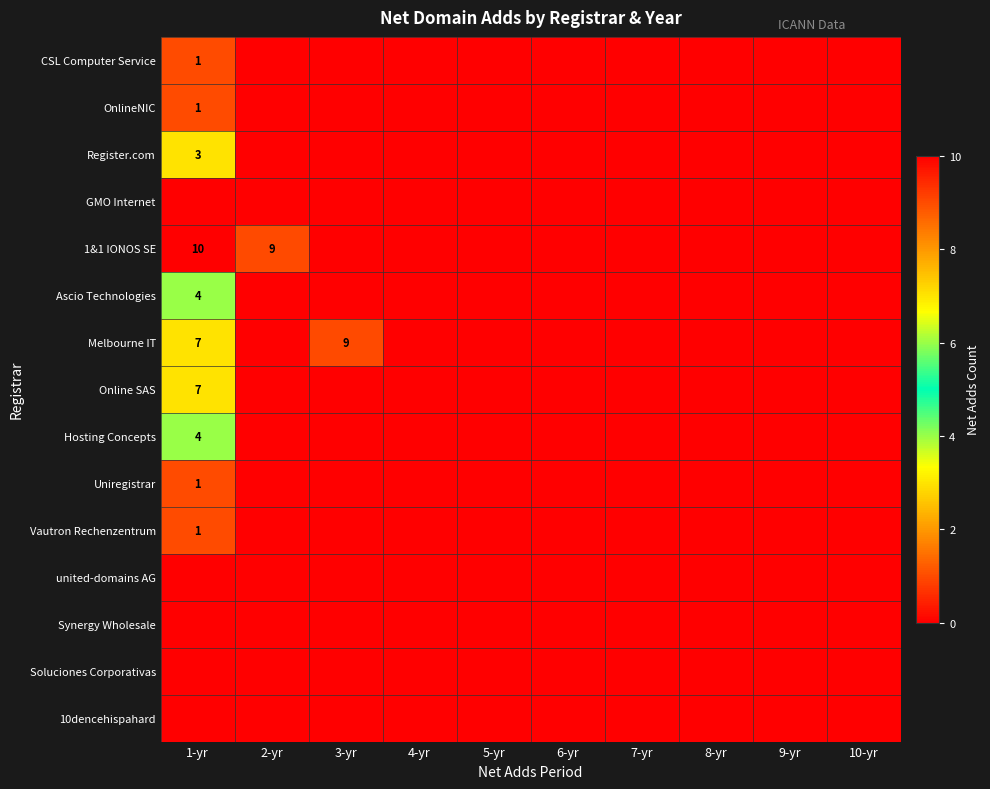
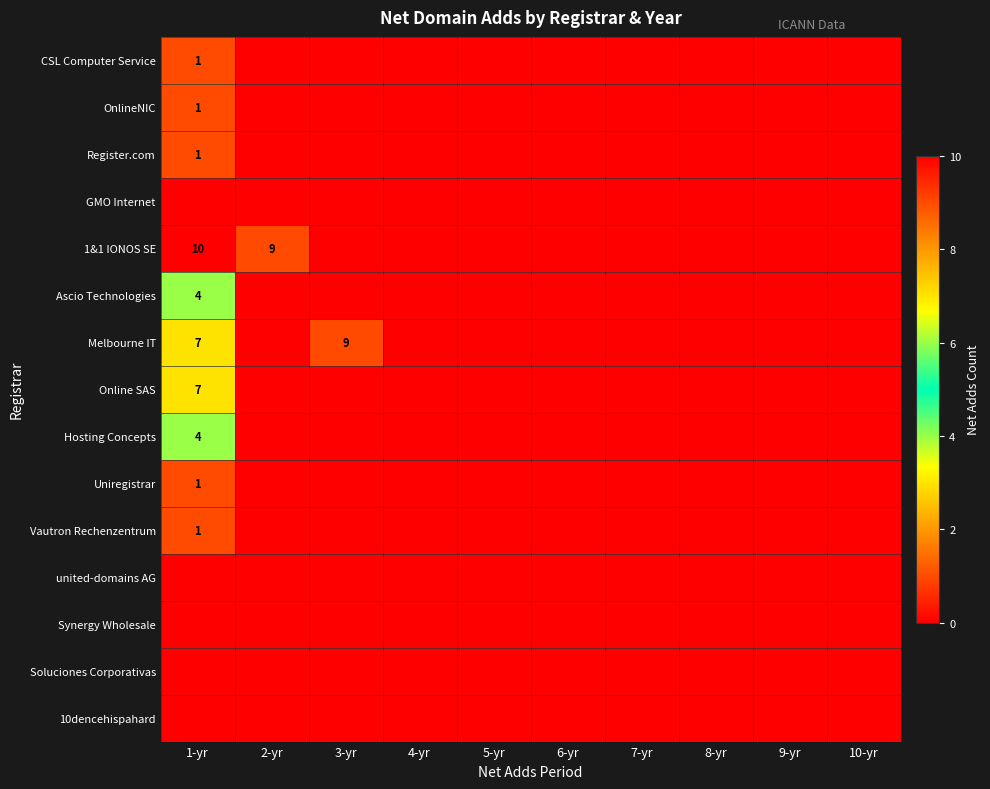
  {
    "CSL Computer Service": {
      "1-yr": 1
    },
    "OnlineNIC": {
      "1-yr": 1
    },
    "Register.com": {
-     "1-yr": 3
+     "1-yr": 1
    },
    "1&1 IONOS SE": {
      "1-yr": 10,
      "2-yr": 9
    },
    "Ascio Technologies": {
      "1-yr": 4
    },
    "Melbourne IT": {
      "1-yr": 7,
      "3-yr": 9
    },
    "Online SAS": {
      "1-yr": 7
    },
    "Hosting Concepts": {
      "1-yr": 4
    },
    "Uniregistrar": {
      "1-yr": 1
    },
    "Vautron Rechenzentrum": {
      "1-yr": 1
    }
  }
